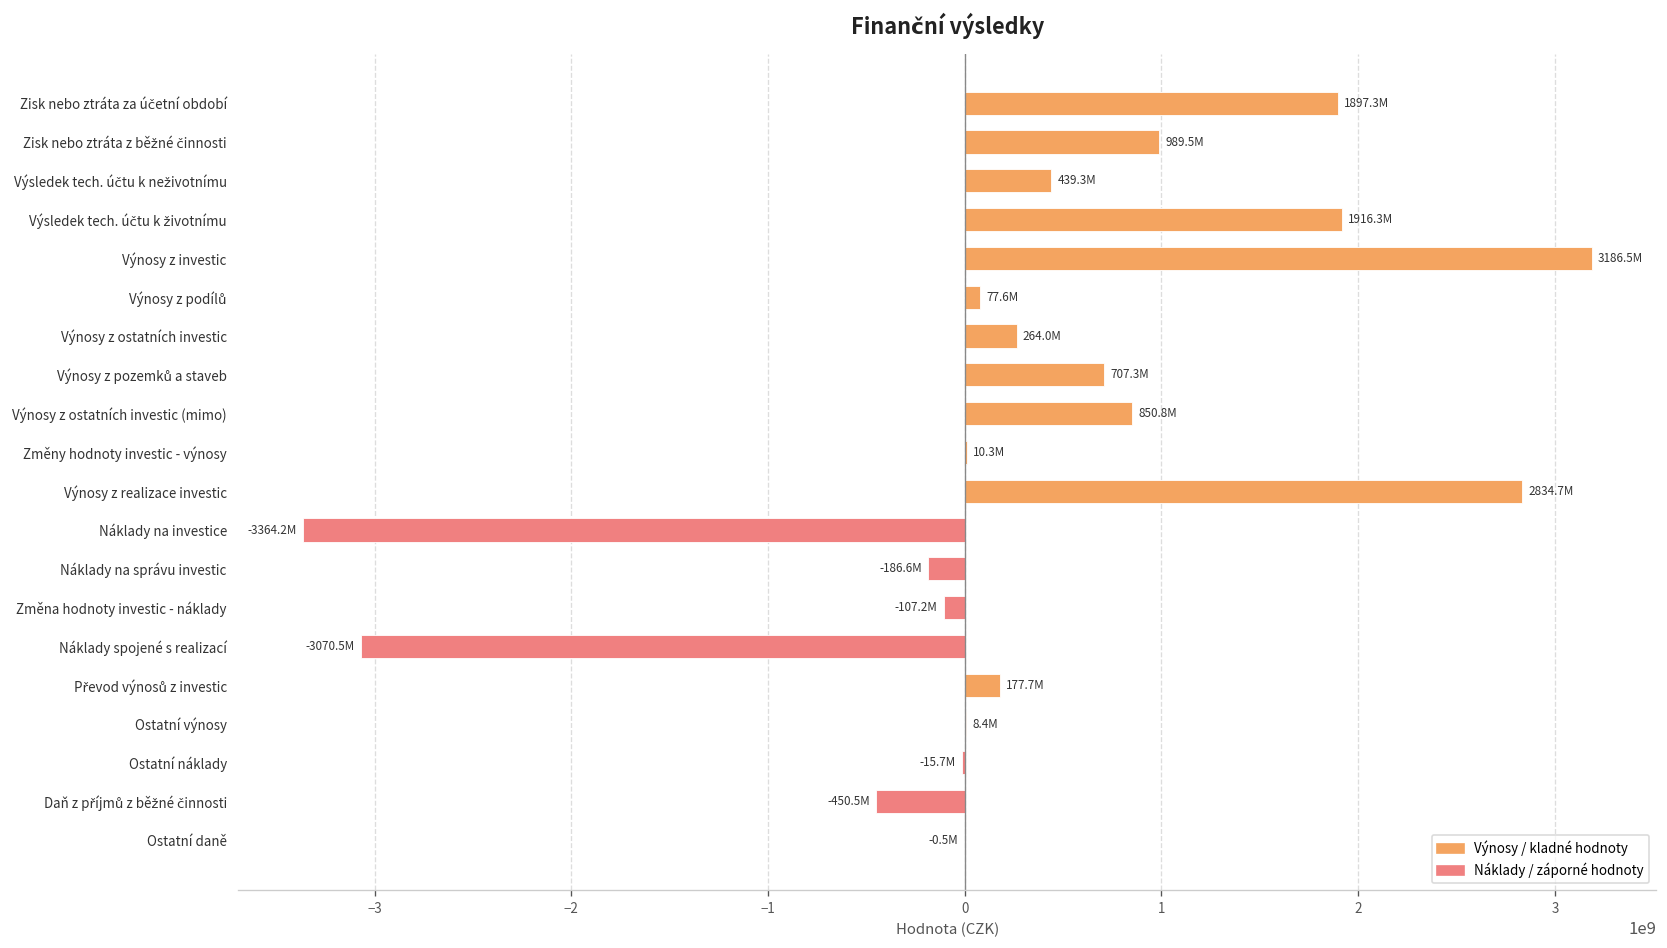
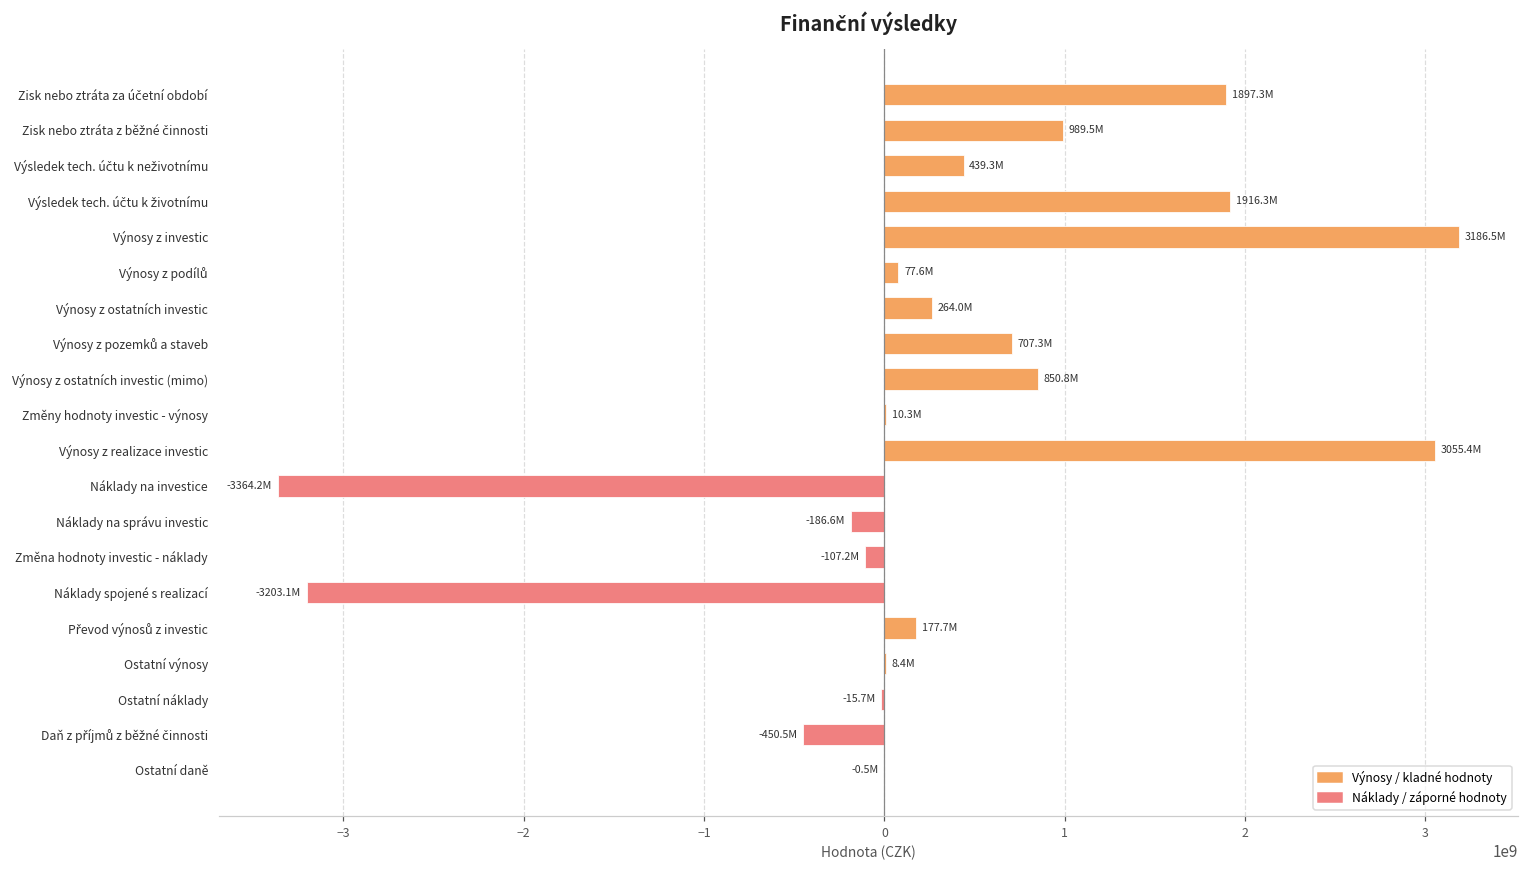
  {
    "Zisk nebo ztráta za účetní období": "1897.3M",
    "Zisk nebo ztráta z běžné činnosti": "989.5M",
    "Výsledek tech. účtu k neživotnímu": "439.3M",
    "Výsledek tech. účtu k životnímu": "1916.3M",
    "Výnosy z investic": "3186.5M",
    "Výnosy z podílů": "77.6M",
    "Výnosy z ostatních investic": "264.0M",
    "Výnosy z pozemků a staveb": "707.3M",
    "Výnosy z ostatních investic (mimo)": "850.8M",
    "Změny hodnoty investic - výnosy": "10.3M",
-   "Výnosy z realizace investic": "2834.7M",
+   "Výnosy z realizace investic": "3055.4M",
    "Náklady na investice": "-3364.2M",
    "Náklady na správu investic": "-186.6M",
    "Změna hodnoty investic - náklady": "-107.2M",
-   "Náklady spojené s realizací": "-3070.5M",
+   "Náklady spojené s realizací": "-3203.1M",
    "Převod výnosů z investic": "177.7M",
    "Ostatní výnosy": "8.4M",
    "Ostatní náklady": "-15.7M",
    "Daň z příjmů z běžné činnosti": "-450.5M",
    "Ostatní daně": "-0.5M"
  }
